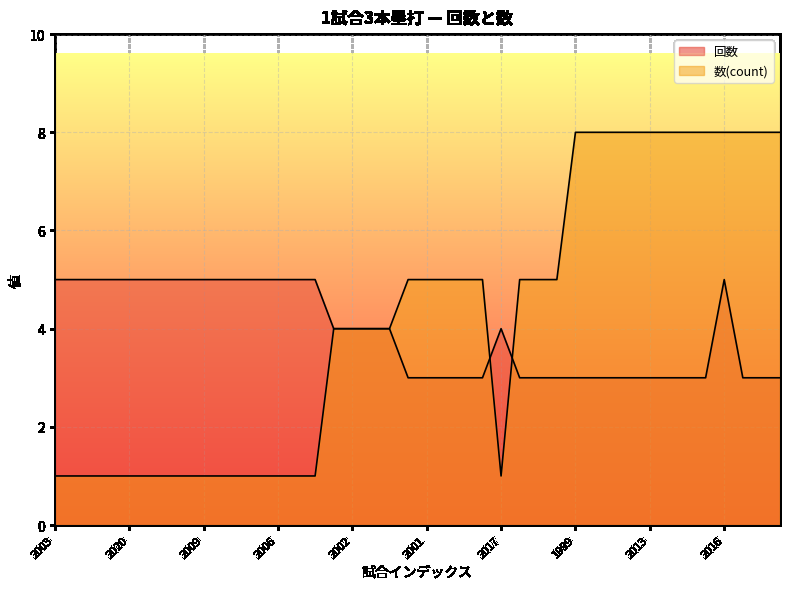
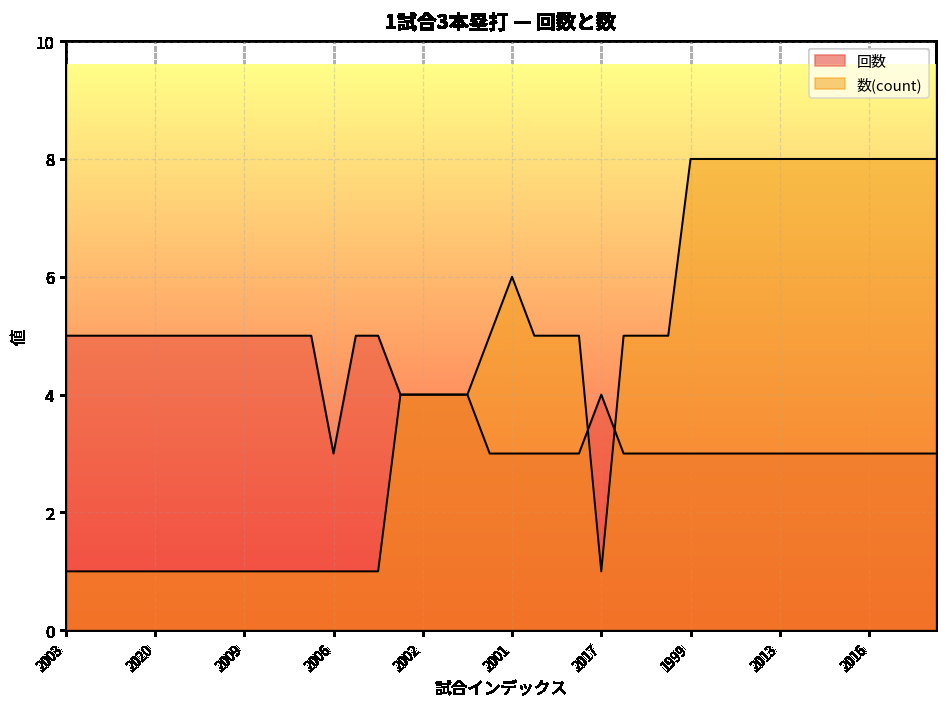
  {
    "回数": {
-     "2006": 5,
+     "2006": 3,
      "2001": 3,
      "2017": 4,
-     "2016": 5
+     "2016": 3
    },
    "数(count)": {
      "2006": 1,
-     "2001": 5,
+     "2001": 6,
      "2017": 1,
      "2016": 8
    }
  }
